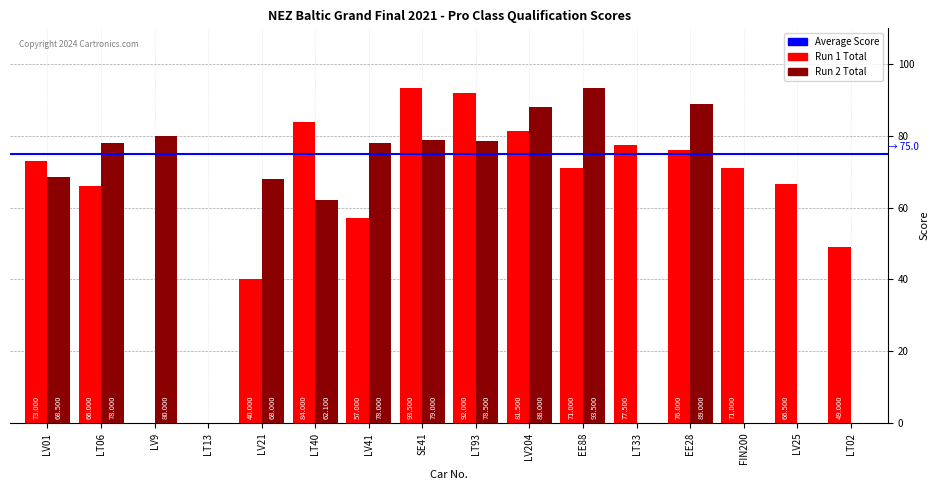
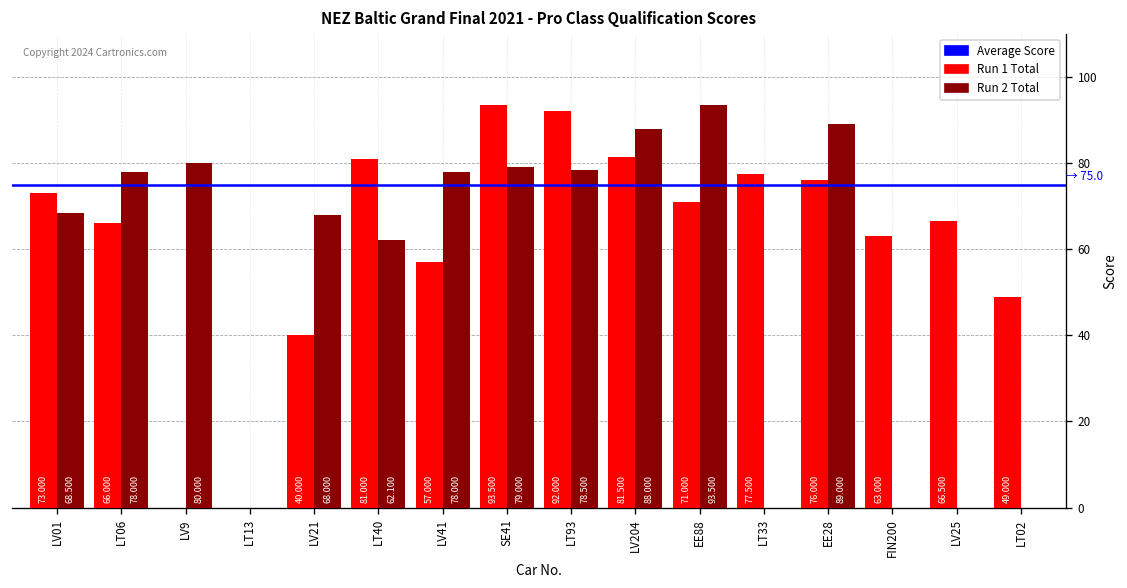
  {
    "Run 1 Total": {
      "LV01": 73.000,
      "LT06": 66.000,
      "LV21": 40.000,
-     "LT40": 84.000,
+     "LT40": 81.000,
      "LV41": 57.000,
      "SE41": 93.500,
      "LT93": 92.000,
      "LV204": 81.500,
      "EE88": 71.000,
      "LT33": 77.500,
      "EE28": 76.000,
-     "FIN200": 71.000,
+     "FIN200": 63.000,
      "LV25": 66.500,
      "LT02": 49.000
    },
    "Run 2 Total": {
      "LV01": 68.500,
      "LT06": 78.000,
      "LV9": 80.000,
      "LV21": 68.000,
      "LT40": 62.100,
      "LV41": 78.000,
      "SE41": 79.000,
      "LT93": 78.500,
      "LV204": 88.000,
      "EE88": 93.500,
      "EE28": 89.000
    }
  }
